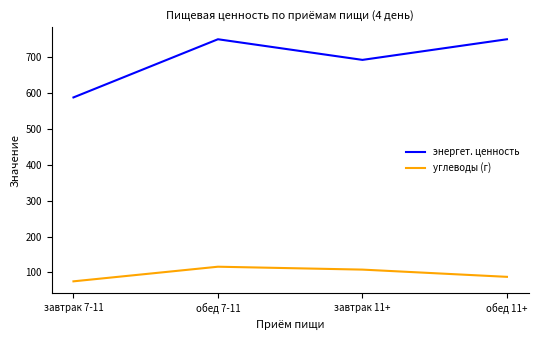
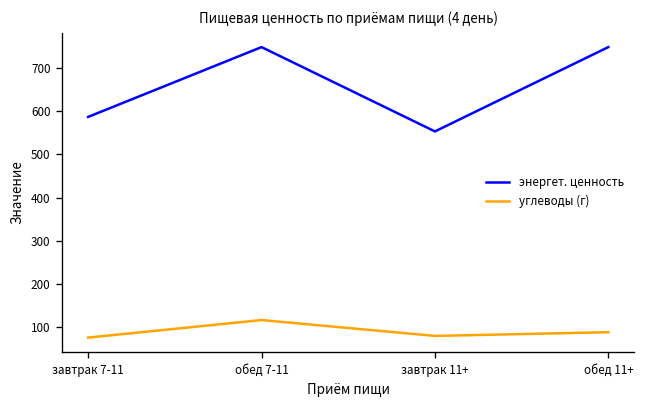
  {
    "энергет. ценность": {
      "завтрак 7-11": 590,
      "обед 7-11": 750,
-     "завтрак 11+": 690,
+     "завтрак 11+": 550,
      "обед 11+": 750
    },
    "углеводы (г)": {
      "завтрак 7-11": 80,
      "обед 7-11": 120,
-     "завтрак 11+": 110,
+     "завтрак 11+": 80,
      "обед 11+": 90
    }
  }
